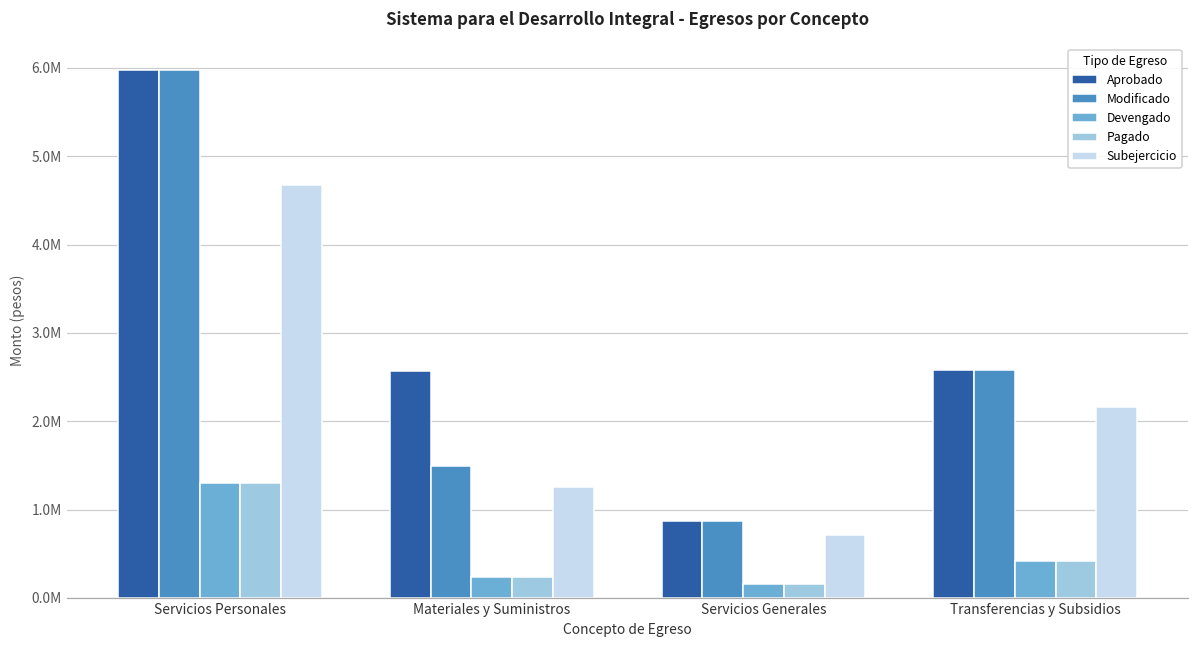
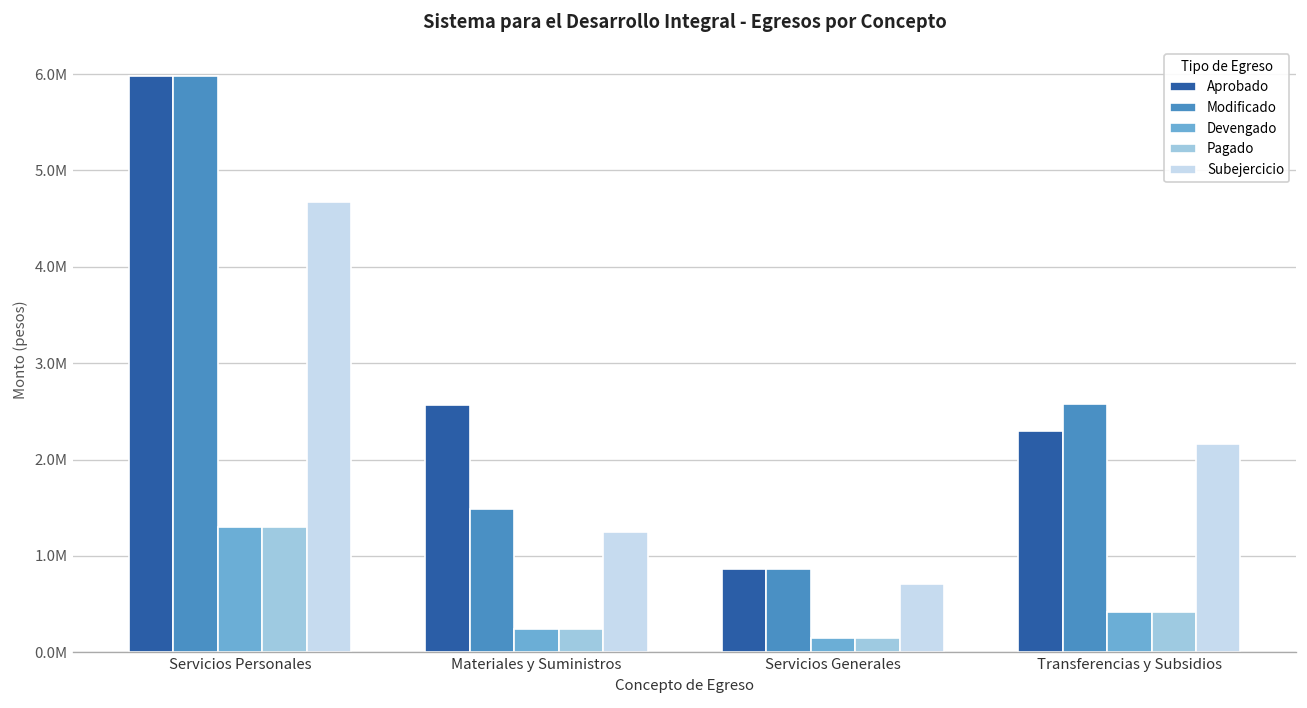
  {
    "Aprobado": {
      "Servicios Personales": 6000000,
      "Materiales y Suministros": 2600000,
      "Servicios Generales": 900000,
-     "Transferencias y Subsidios": 2600000
+     "Transferencias y Subsidios": 2300000
    }
  }
